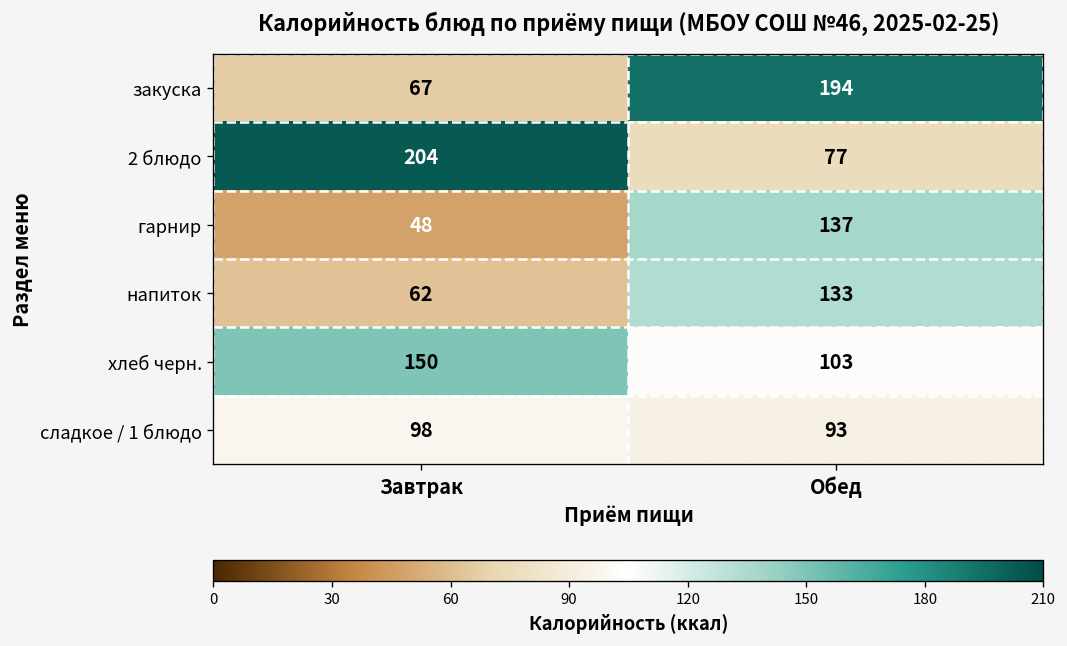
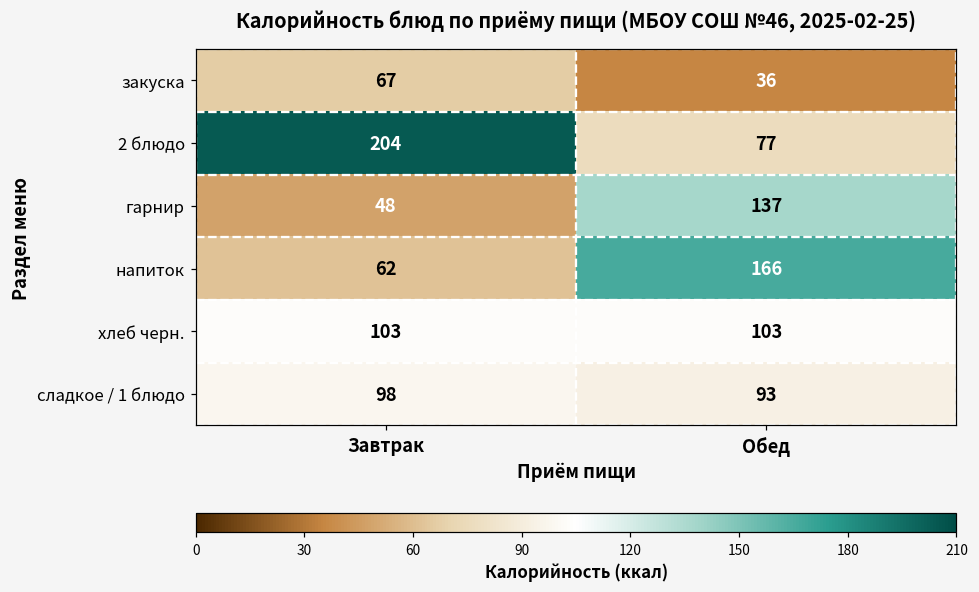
  {
    "закуска": {
      "Завтрак": 67,
-     "Обед": 194
+     "Обед": 36
    },
    "2 блюдо": {
      "Завтрак": 204,
      "Обед": 77
    },
    "гарнир": {
      "Завтрак": 48,
      "Обед": 137
    },
    "напиток": {
      "Завтрак": 62,
-     "Обед": 133
+     "Обед": 166
    },
    "хлеб черн.": {
-     "Завтрак": 150,
+     "Завтрак": 103,
      "Обед": 103
    },
    "сладкое / 1 блюдо": {
      "Завтрак": 98,
      "Обед": 93
    }
  }
